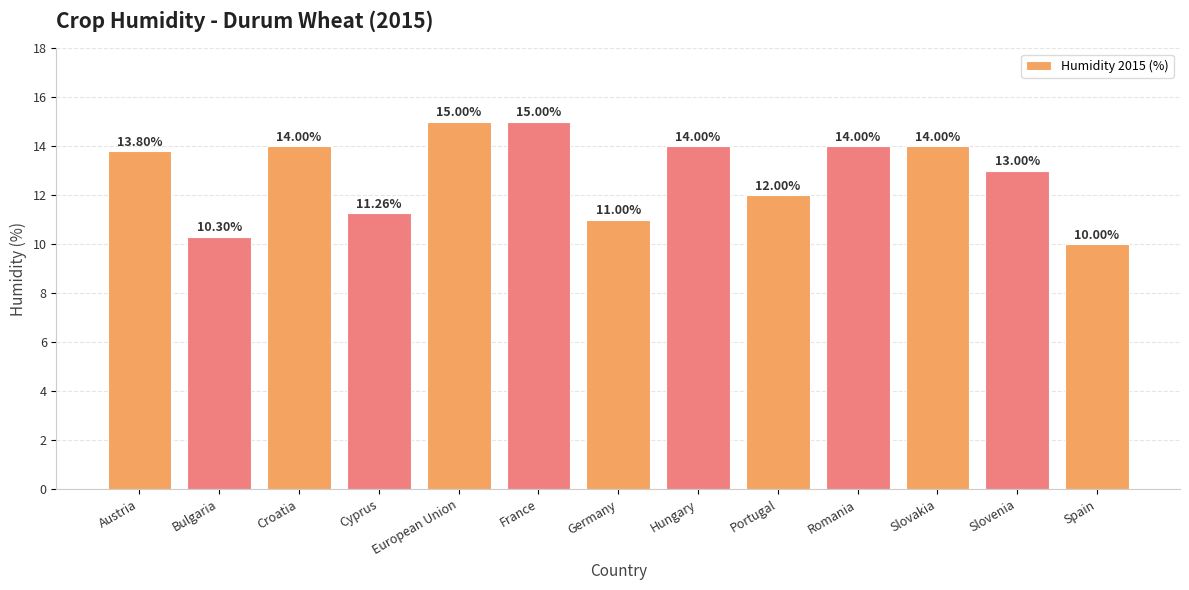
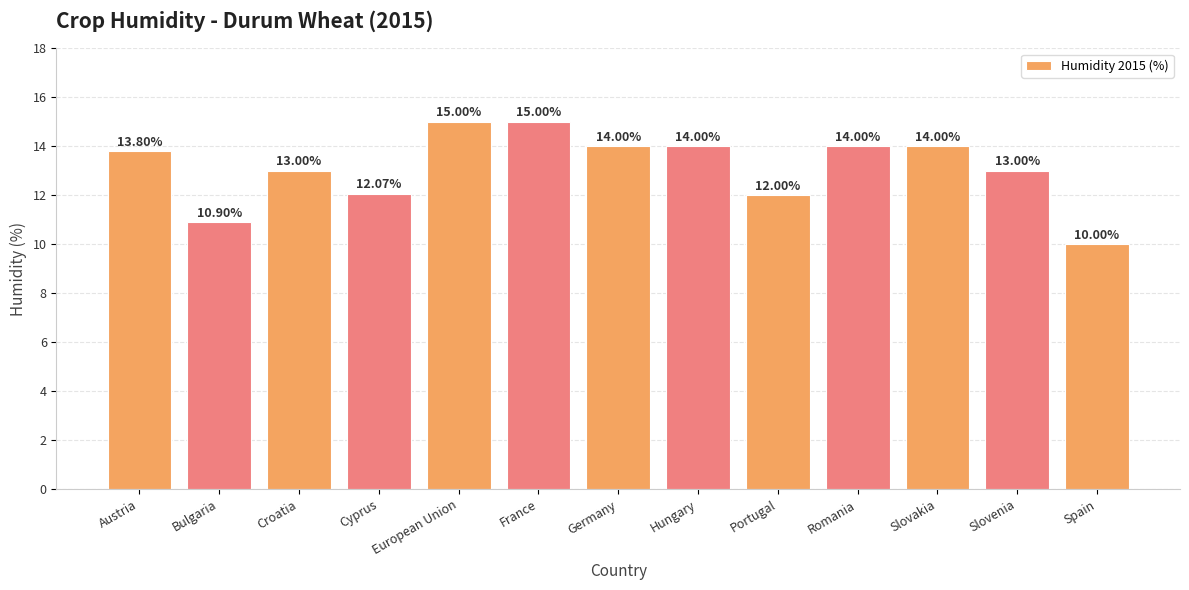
  {
    "Austria": "13.80%",
-   "Bulgaria": "10.30%",
-   "Croatia": "14.00%",
-   "Cyprus": "11.26%",
+   "Bulgaria": "10.90%",
+   "Croatia": "13.00%",
+   "Cyprus": "12.07%",
    "European Union": "15.00%",
    "France": "15.00%",
-   "Germany": "11.00%",
+   "Germany": "14.00%",
    "Hungary": "14.00%",
    "Portugal": "12.00%",
    "Romania": "14.00%",
    "Slovakia": "14.00%",
    "Slovenia": "13.00%",
    "Spain": "10.00%"
  }
